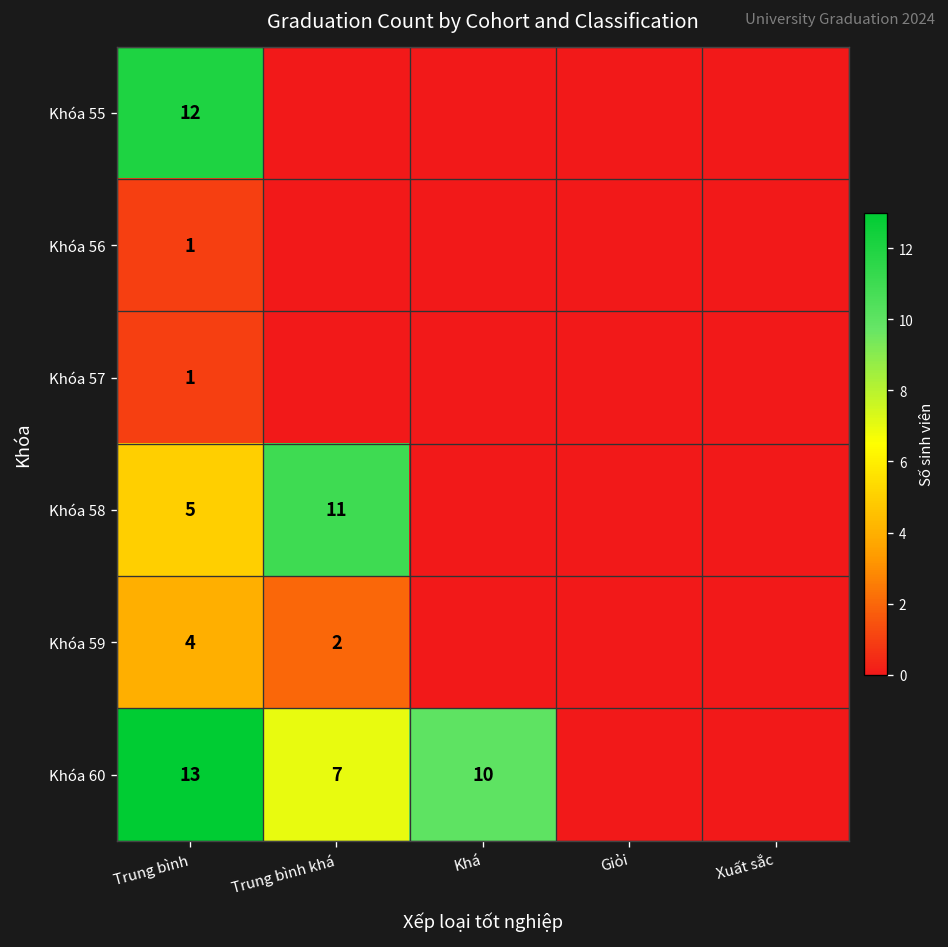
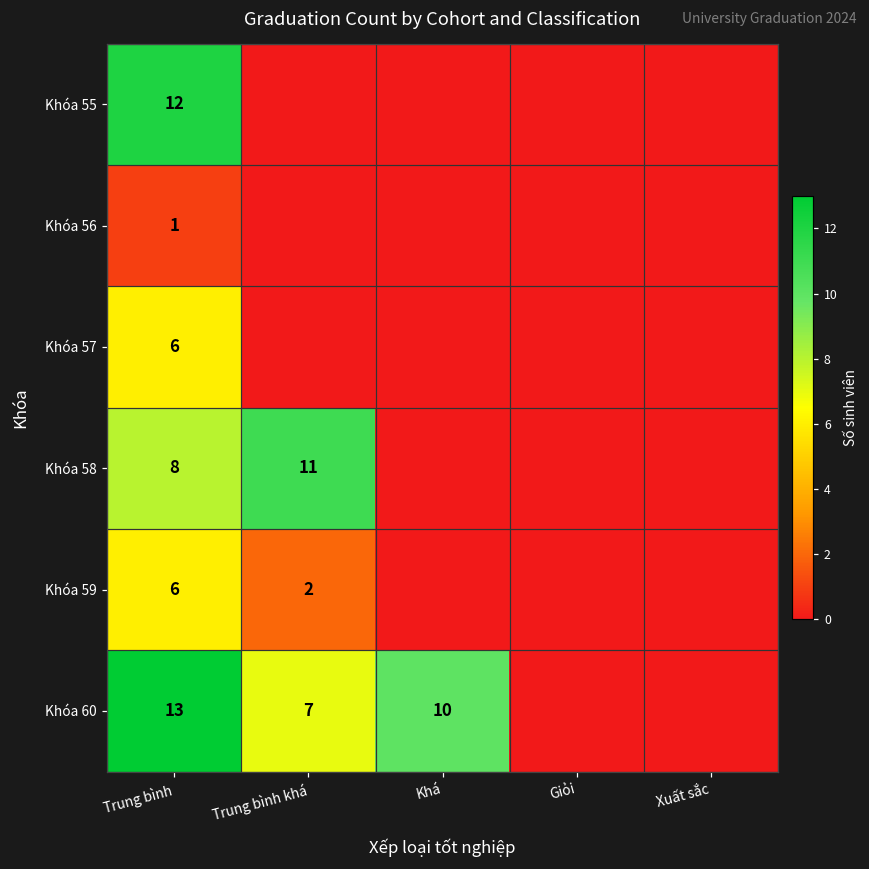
  {
    "Khóa 55": {
      "Trung bình": 12
    },
    "Khóa 56": {
      "Trung bình": 1
    },
    "Khóa 57": {
-     "Trung bình": 1
+     "Trung bình": 6
    },
    "Khóa 58": {
-     "Trung bình": 5,
+     "Trung bình": 8,
      "Trung bình khá": 11
    },
    "Khóa 59": {
-     "Trung bình": 4,
+     "Trung bình": 6,
      "Trung bình khá": 2
    },
    "Khóa 60": {
      "Trung bình": 13,
      "Trung bình khá": 7,
      "Khá": 10
    }
  }
